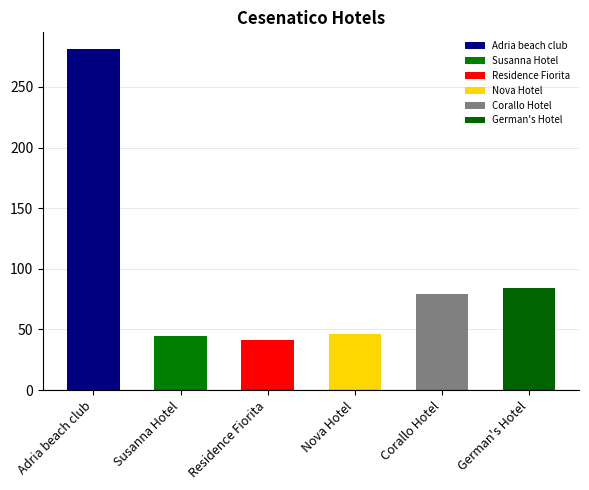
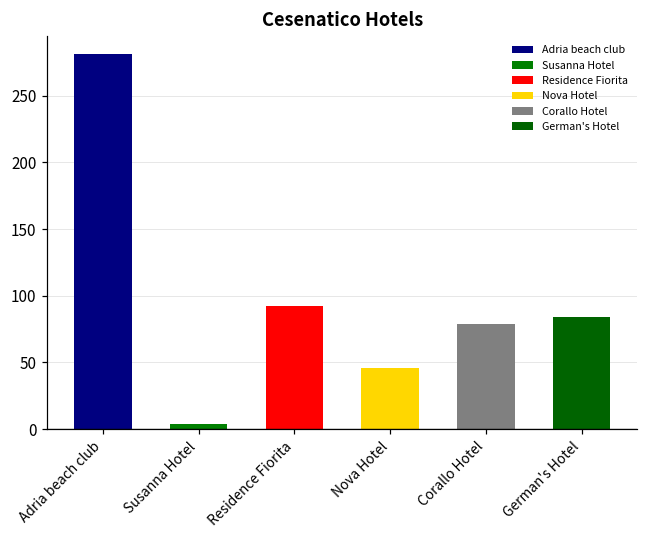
  {
    "Adria beach club": 281,
-   "Susanna Hotel": 45,
-   "Residence Fiorita": 41,
+   "Susanna Hotel": 4,
+   "Residence Fiorita": 92,
    "Nova Hotel": 46,
    "Corallo Hotel": 79,
    "German's Hotel": 84
  }
